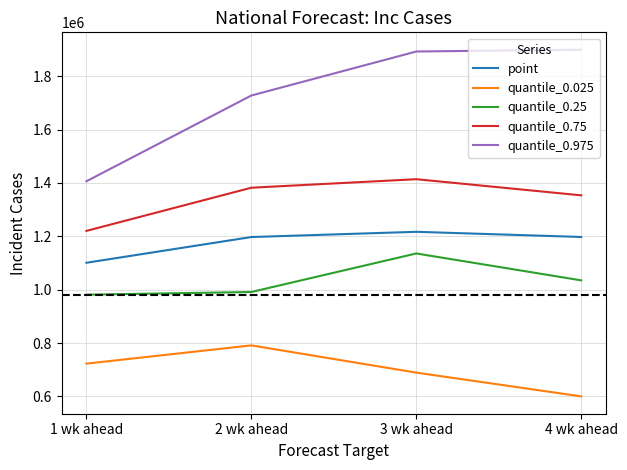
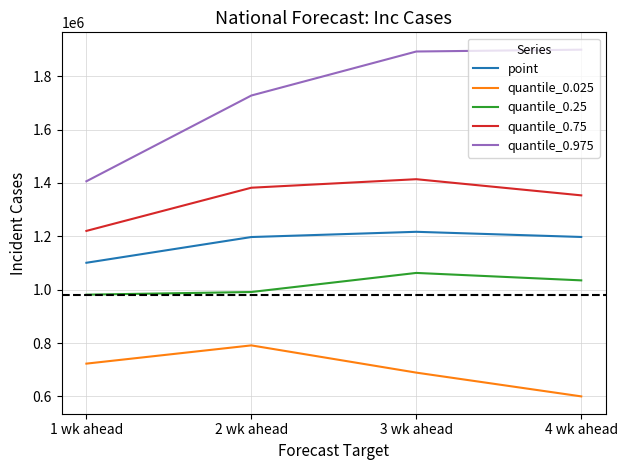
  {
    "point": {
      "1 wk ahead": 1100000,
      "2 wk ahead": 1200000,
      "3 wk ahead": 1220000,
      "4 wk ahead": 1200000
    },
    "quantile_0.025": {
      "1 wk ahead": 720000,
      "2 wk ahead": 790000,
      "3 wk ahead": 690000,
      "4 wk ahead": 600000
    },
    "quantile_0.25": {
      "1 wk ahead": 980000,
      "2 wk ahead": 990000,
-     "3 wk ahead": 1140000,
+     "3 wk ahead": 1060000,
      "4 wk ahead": 1030000
    },
    "quantile_0.75": {
      "1 wk ahead": 1220000,
      "2 wk ahead": 1380000,
      "3 wk ahead": 1410000,
      "4 wk ahead": 1350000
    },
    "quantile_0.975": {
      "1 wk ahead": 1410000,
      "2 wk ahead": 1730000,
      "3 wk ahead": 1890000
    }
  }
